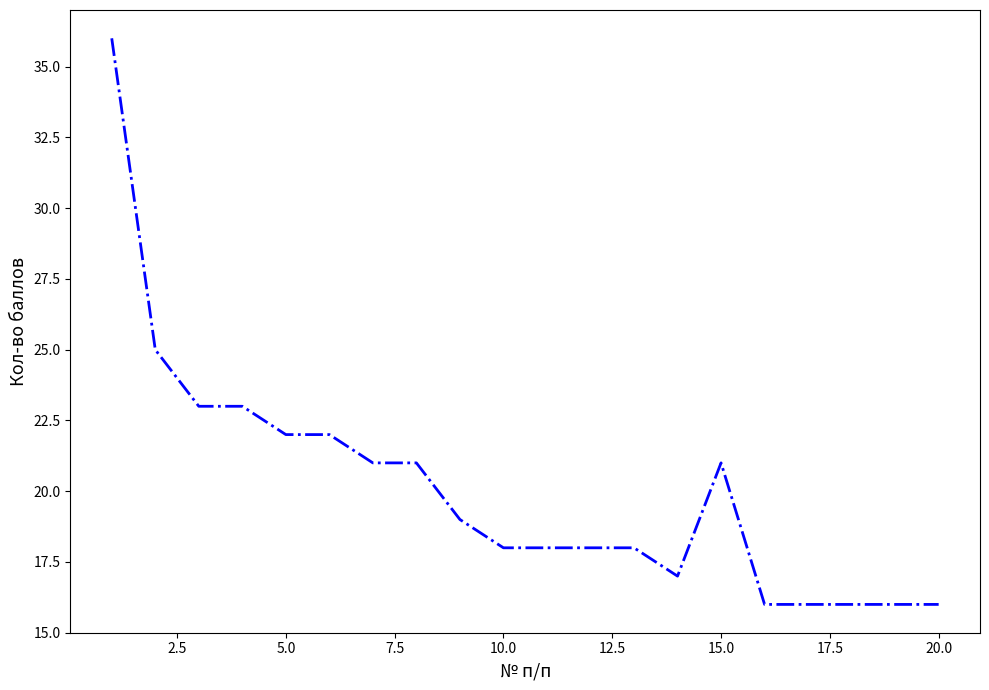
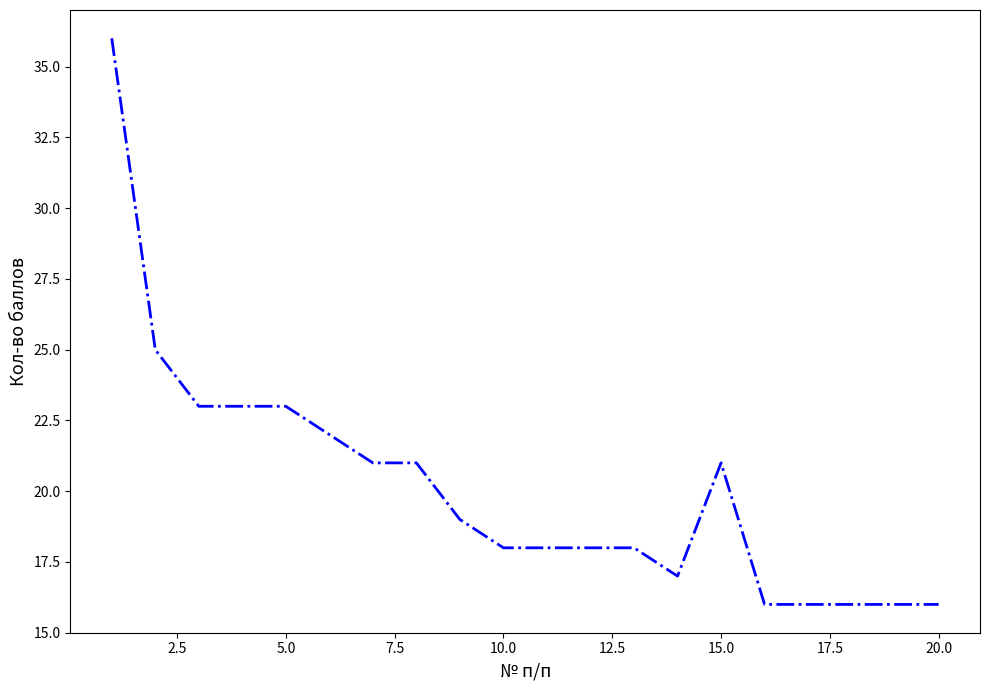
  {
-   "5.0": 22,
+   "5.0": 23,
    "10.0": 18,
    "15.0": 21,
    "20.0": 16
  }
